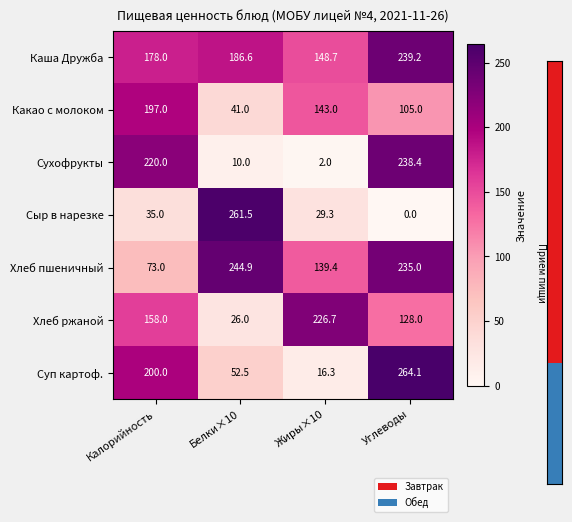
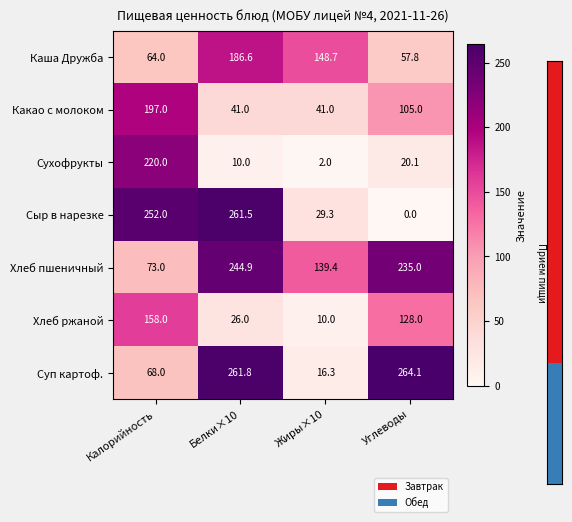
  {
    "Пищевая ценность блюд (МОБУ лицей №4, 2021-11-26)": {
      "Каша Дружба": {
-       "Калорийность": 178.0,
+       "Калорийность": 64.0,
        "Белки×10": 186.6,
        "Жиры×10": 148.7,
-       "Углеводы": 239.2
+       "Углеводы": 57.8
      },
      "Какао с молоком": {
        "Калорийность": 197.0,
        "Белки×10": 41.0,
-       "Жиры×10": 143.0,
+       "Жиры×10": 41.0,
        "Углеводы": 105.0
      },
      "Сухофрукты": {
        "Калорийность": 220.0,
        "Белки×10": 10.0,
        "Жиры×10": 2.0,
-       "Углеводы": 238.4
+       "Углеводы": 20.1
      },
      "Сыр в нарезке": {
-       "Калорийность": 35.0,
+       "Калорийность": 252.0,
        "Белки×10": 261.5,
        "Жиры×10": 29.3,
        "Углеводы": 0.0
      },
      "Хлеб пшеничный": {
        "Калорийность": 73.0,
        "Белки×10": 244.9,
        "Жиры×10": 139.4,
        "Углеводы": 235.0
      },
      "Хлеб ржаной": {
        "Калорийность": 158.0,
        "Белки×10": 26.0,
-       "Жиры×10": 226.7,
+       "Жиры×10": 10.0,
        "Углеводы": 128.0
      },
      "Суп картоф.": {
-       "Калорийность": 200.0,
-       "Белки×10": 52.5,
+       "Калорийность": 68.0,
+       "Белки×10": 261.8,
        "Жиры×10": 16.3,
        "Углеводы": 264.1
      }
    }
  }
